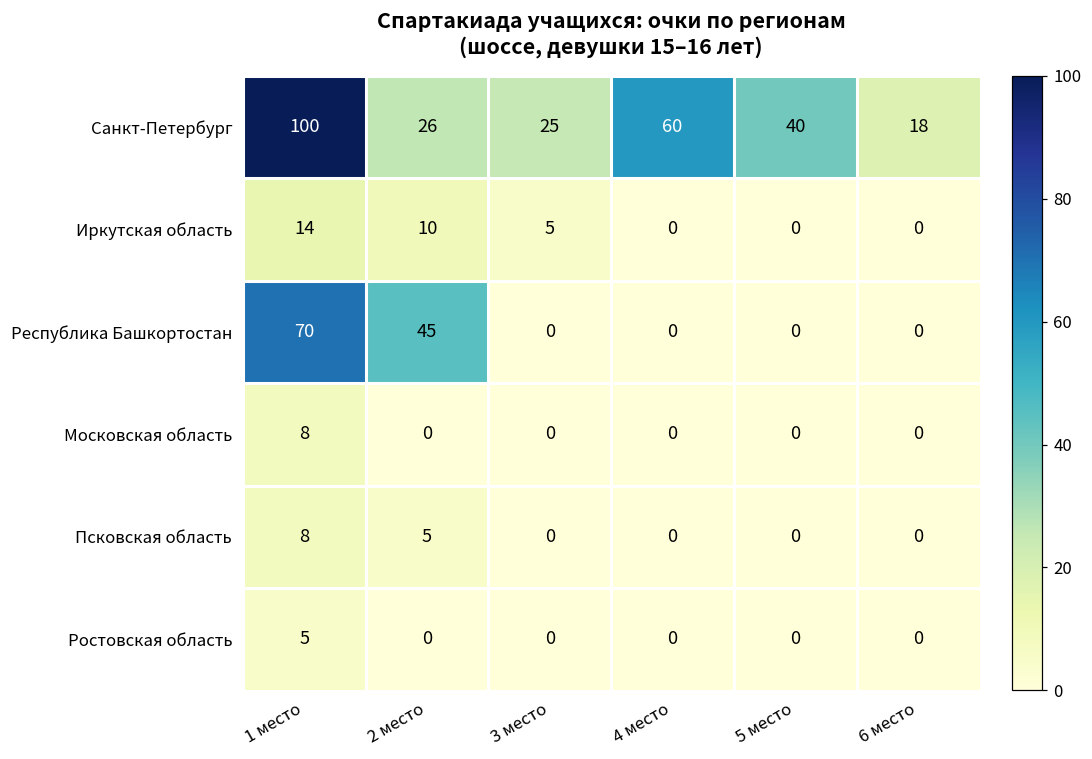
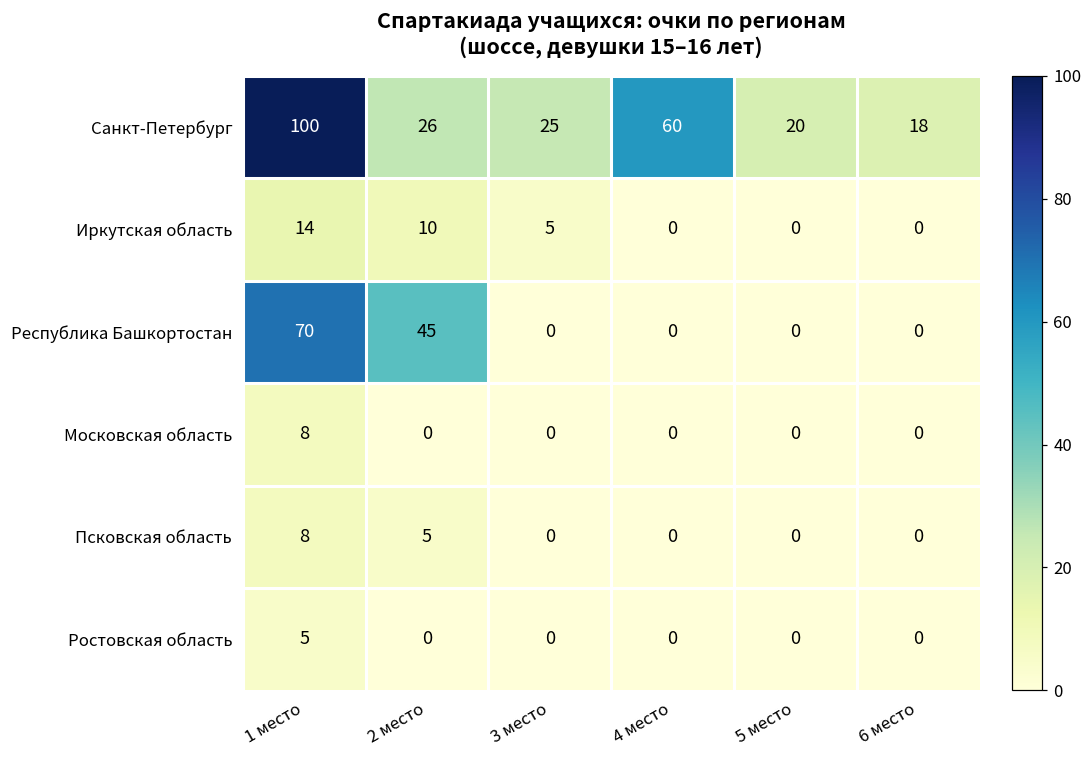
  {
    "Санкт-Петербург": {
      "1 место": 100,
      "2 место": 26,
      "3 место": 25,
      "4 место": 60,
-     "5 место": 40,
+     "5 место": 20,
      "6 место": 18
    },
    "Иркутская область": {
      "1 место": 14,
      "2 место": 10,
      "3 место": 5,
      "4 место": 0,
      "5 место": 0,
      "6 место": 0
    },
    "Республика Башкортостан": {
      "1 место": 70,
      "2 место": 45,
      "3 место": 0,
      "4 место": 0,
      "5 место": 0,
      "6 место": 0
    },
    "Московская область": {
      "1 место": 8,
      "2 место": 0,
      "3 место": 0,
      "4 место": 0,
      "5 место": 0,
      "6 место": 0
    },
    "Псковская область": {
      "1 место": 8,
      "2 место": 5,
      "3 место": 0,
      "4 место": 0,
      "5 место": 0,
      "6 место": 0
    },
    "Ростовская область": {
      "1 место": 5,
      "2 место": 0,
      "3 место": 0,
      "4 место": 0,
      "5 место": 0,
      "6 место": 0
    }
  }
